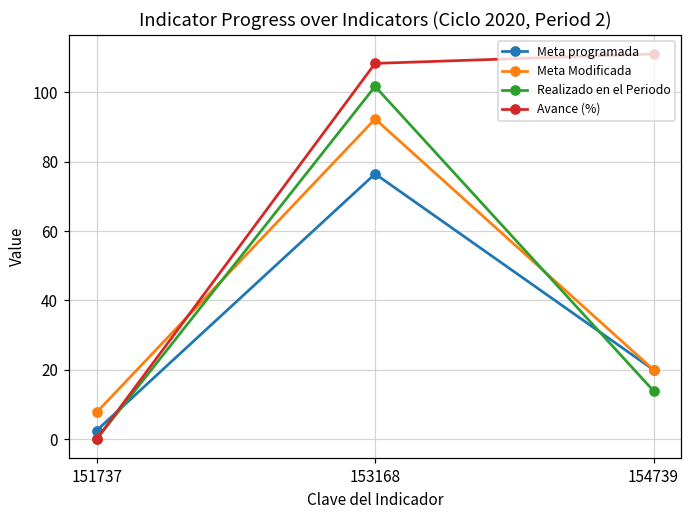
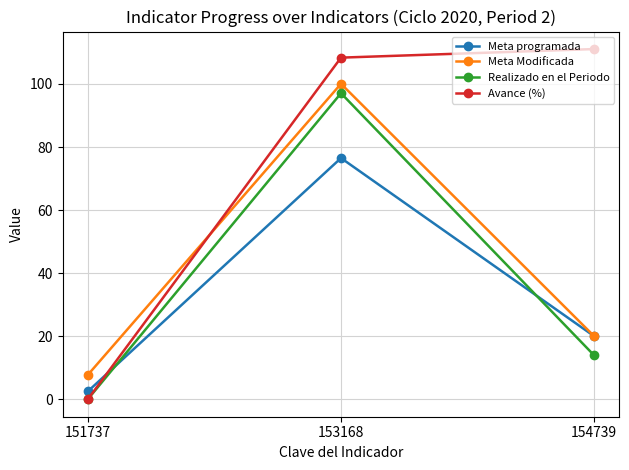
  {
    "Meta programada": {
      "151737": 2,
      "153168": 77
    },
    "Meta Modificada": {
      "151737": 8,
-     "153168": 92
+     "153168": 100
    },
    "Realizado en el Periodo": {
-     "153168": 102,
+     "153168": 97,
      "154739": 14
    },
    "Avance (%)": {
      "153168": 108
    }
  }
